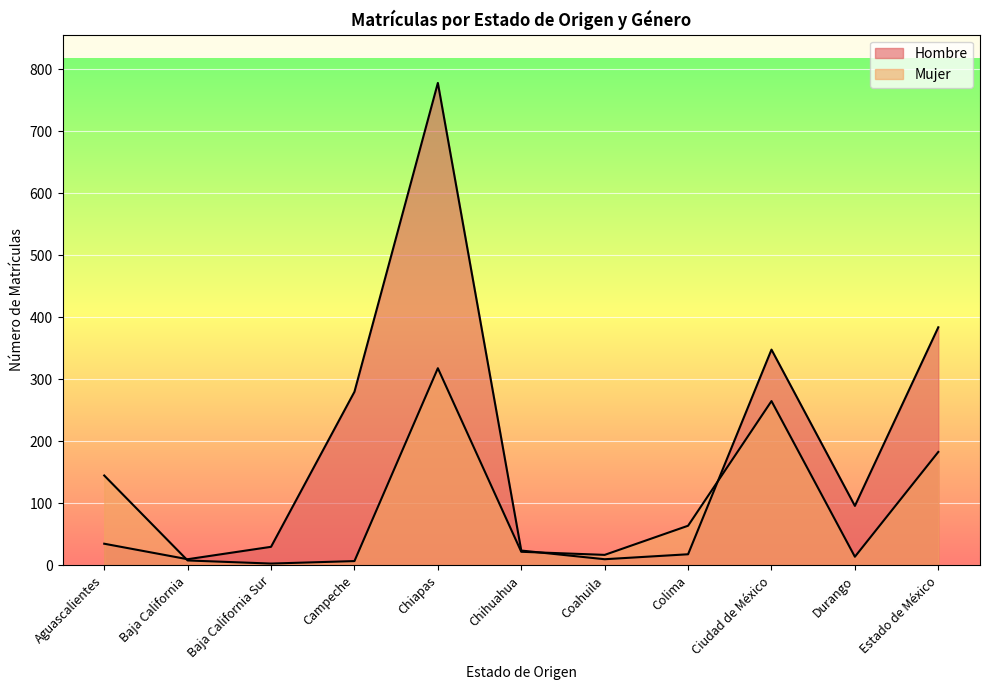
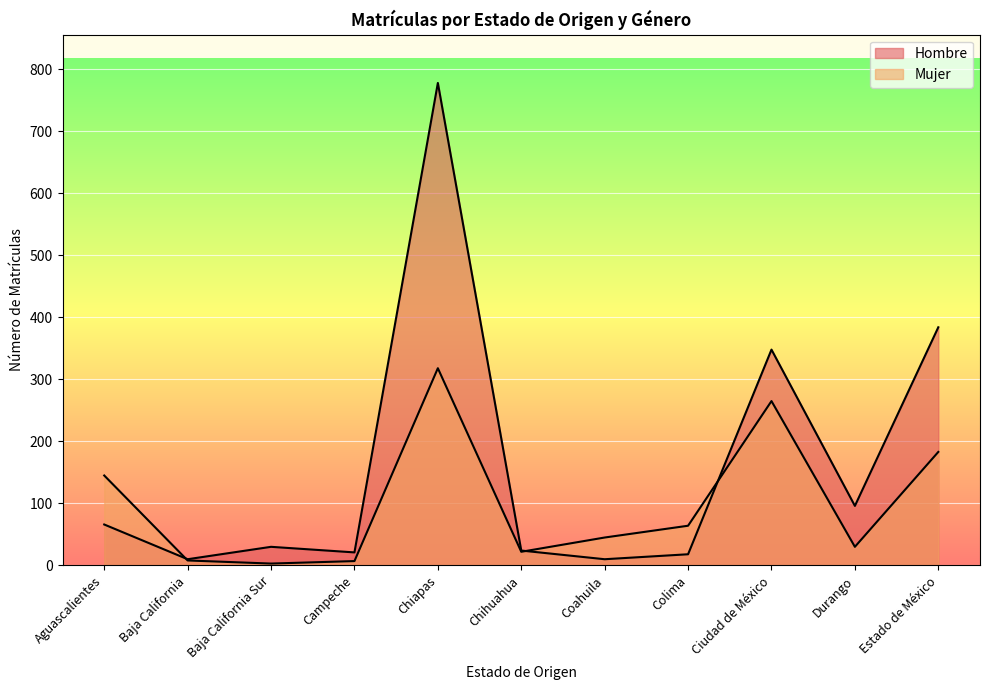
  {
    "Hombre": {
-     "Aguascalientes": 40,
+     "Aguascalientes": 70,
      "Baja California Sur": 30,
-     "Campeche": 280,
+     "Campeche": 20,
      "Chiapas": 780,
      "Coahuila": 10,
      "Colima": 20,
      "Ciudad de México": 350,
      "Durango": 100,
      "Estado de México": 380
    },
    "Mujer": {
      "Aguascalientes": 150,
      "Baja California Sur": 0,
      "Campeche": 10,
      "Chiapas": 320,
-     "Coahuila": 20,
+     "Coahuila": 50,
      "Colima": 60,
      "Ciudad de México": 270,
-     "Durango": 10,
+     "Durango": 30,
      "Estado de México": 180
    }
  }
